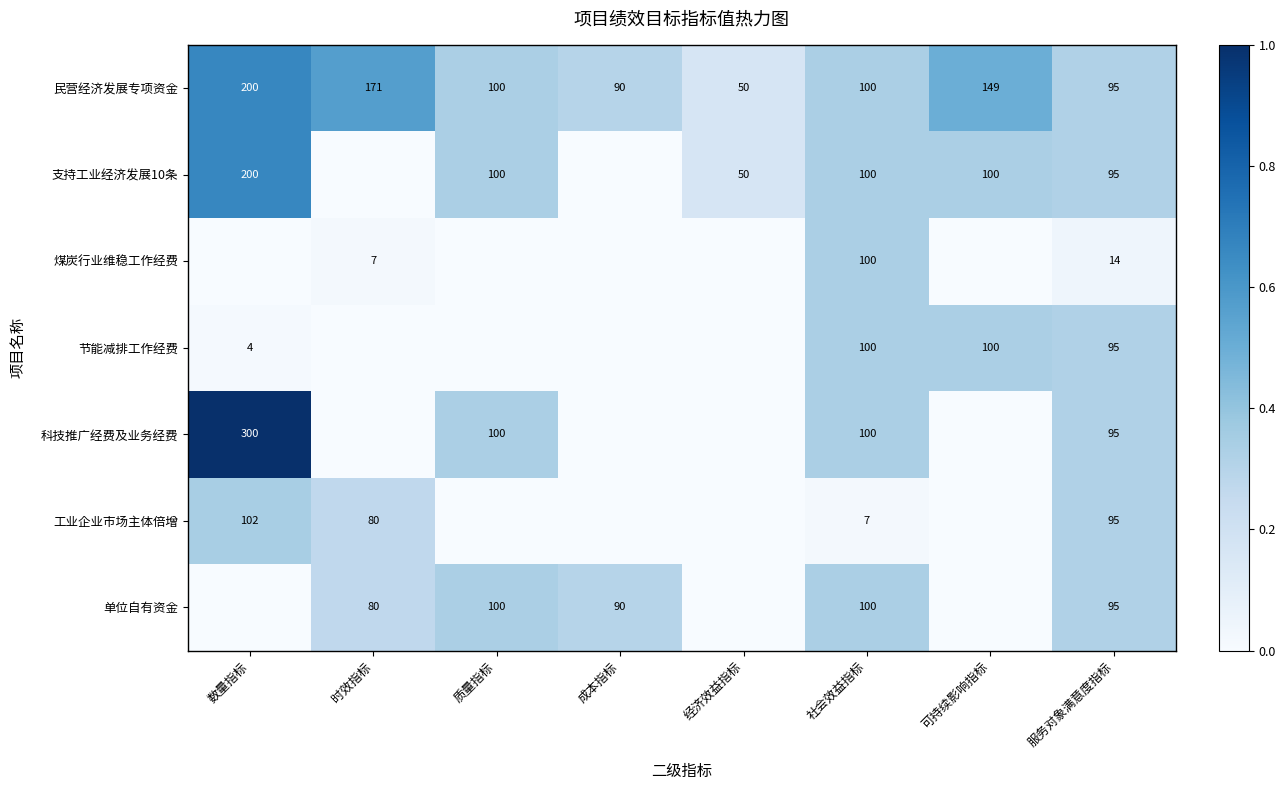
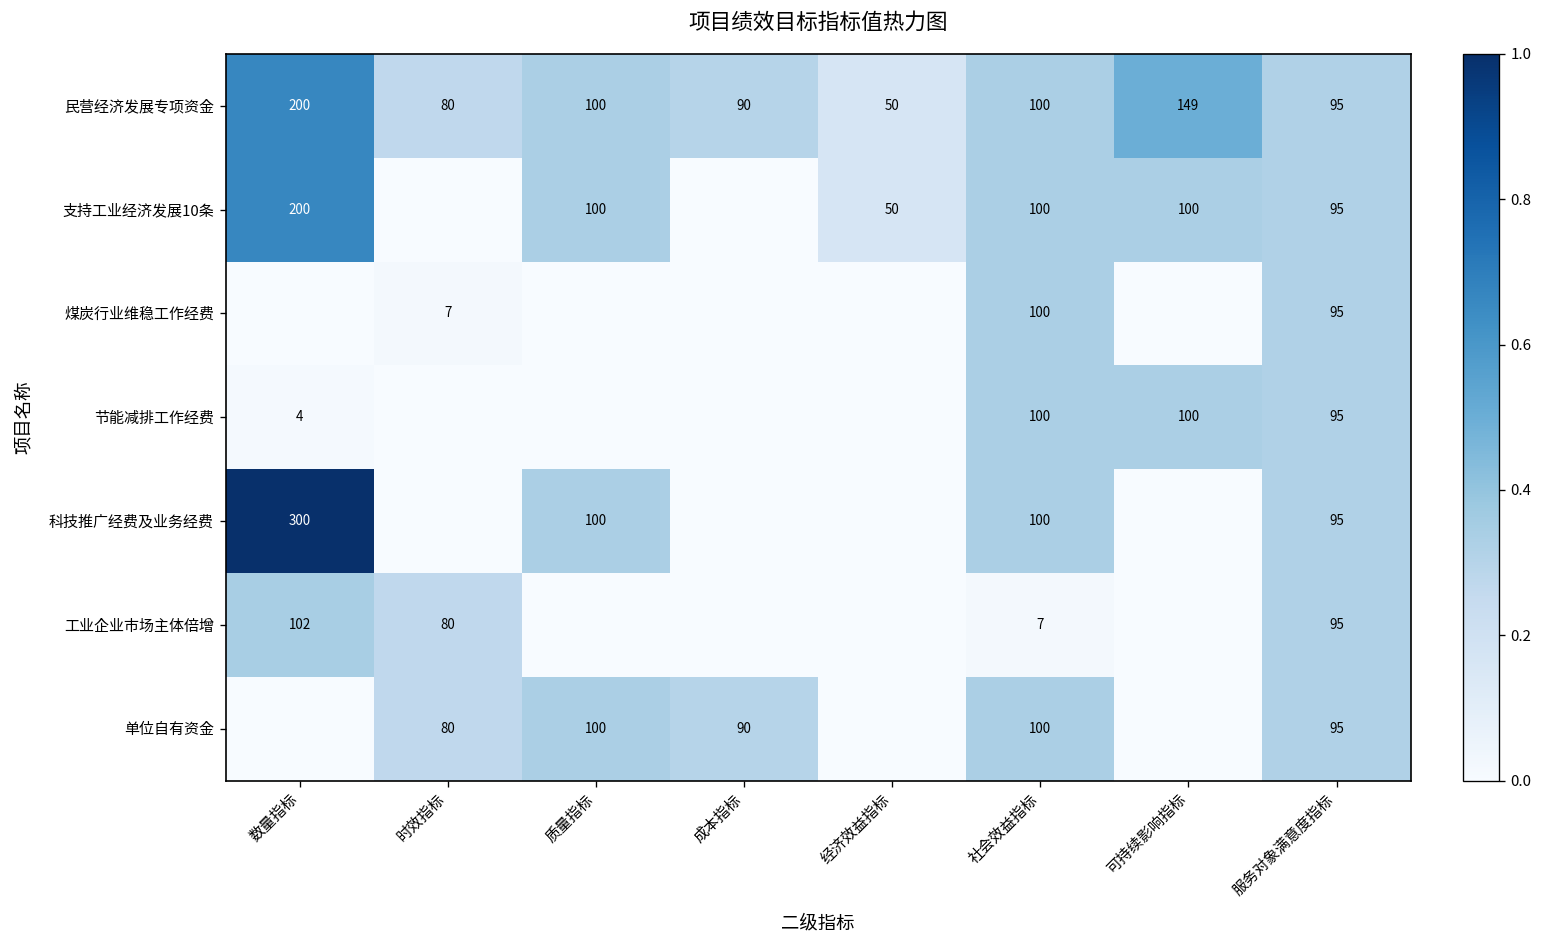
  {
    "民营经济发展专项资金": {
      "数量指标": 200,
-     "时效指标": 171,
+     "时效指标": 80,
      "质量指标": 100,
      "成本指标": 90,
      "经济效益指标": 50,
      "社会效益指标": 100,
      "可持续影响指标": 149,
      "服务对象满意度指标": 95
    },
    "支持工业经济发展10条": {
      "数量指标": 200,
      "质量指标": 100,
      "经济效益指标": 50,
      "社会效益指标": 100,
      "可持续影响指标": 100,
      "服务对象满意度指标": 95
    },
    "煤炭行业维稳工作经费": {
      "时效指标": 7,
      "社会效益指标": 100,
-     "服务对象满意度指标": 14
+     "服务对象满意度指标": 95
    },
    "节能减排工作经费": {
      "数量指标": 4,
      "社会效益指标": 100,
      "可持续影响指标": 100,
      "服务对象满意度指标": 95
    },
    "科技推广经费及业务经费": {
      "数量指标": 300,
      "质量指标": 100,
      "社会效益指标": 100,
      "服务对象满意度指标": 95
    },
    "工业企业市场主体倍增": {
      "数量指标": 102,
      "时效指标": 80,
      "社会效益指标": 7,
      "服务对象满意度指标": 95
    },
    "单位自有资金": {
      "时效指标": 80,
      "质量指标": 100,
      "成本指标": 90,
      "社会效益指标": 100,
      "服务对象满意度指标": 95
    }
  }
